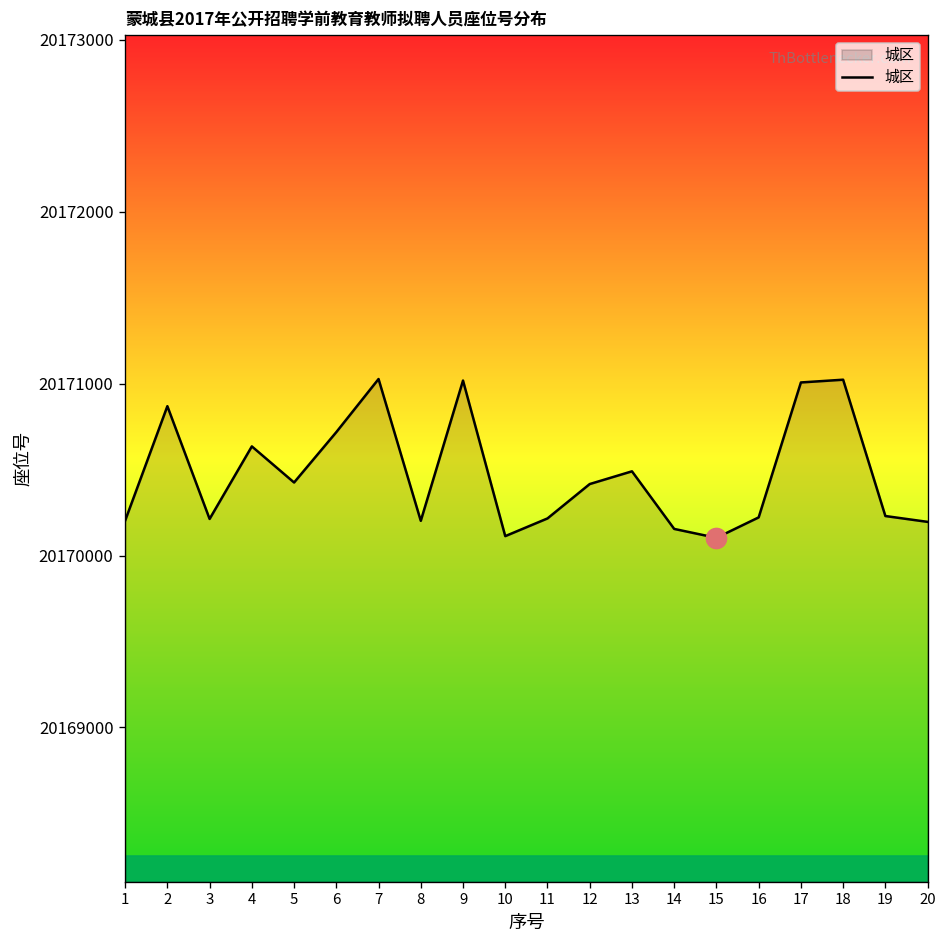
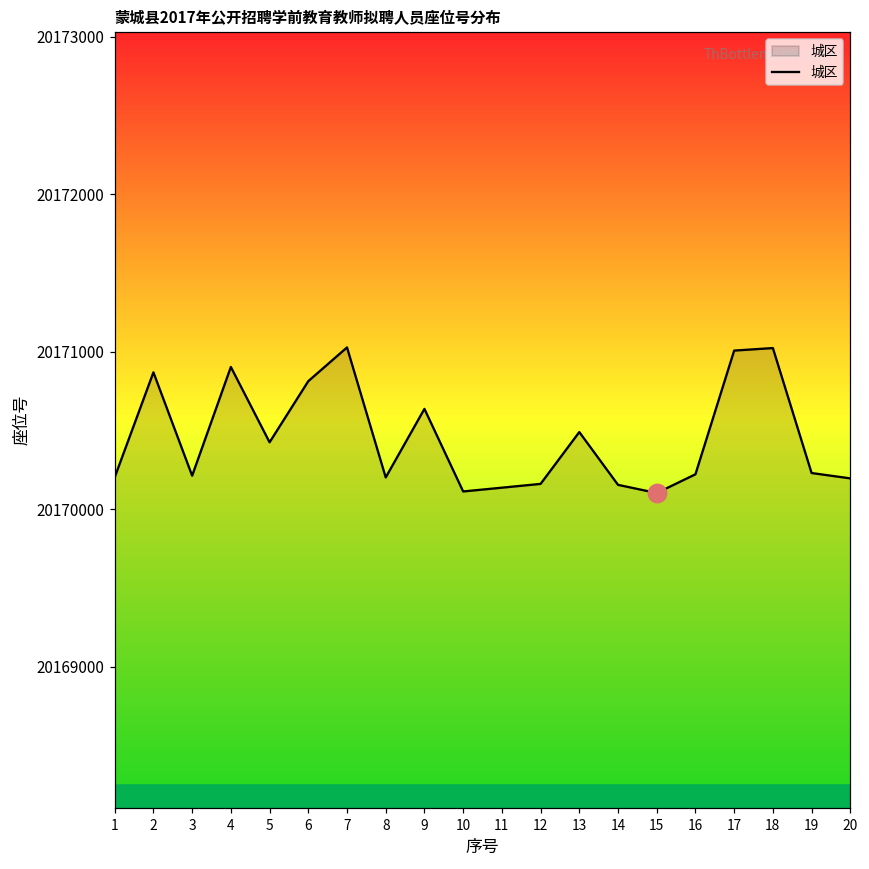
  {
    "城区": {
      "1": 20170200,
      "2": 20170870,
      "3": 20170210,
-     "4": 20170640,
+     "4": 20170900,
      "5": 20170430,
-     "6": 20170720,
+     "6": 20170810,
      "7": 20171030,
      "8": 20170200,
-     "9": 20171020,
+     "9": 20170640,
      "10": 20170110,
-     "11": 20170220,
-     "12": 20170420,
+     "11": 20170140,
+     "12": 20170160,
      "13": 20170490,
      "14": 20170160,
      "16": 20170220,
      "17": 20171010,
      "18": 20171020,
      "19": 20170230,
      "20": 20170200
    }
  }
